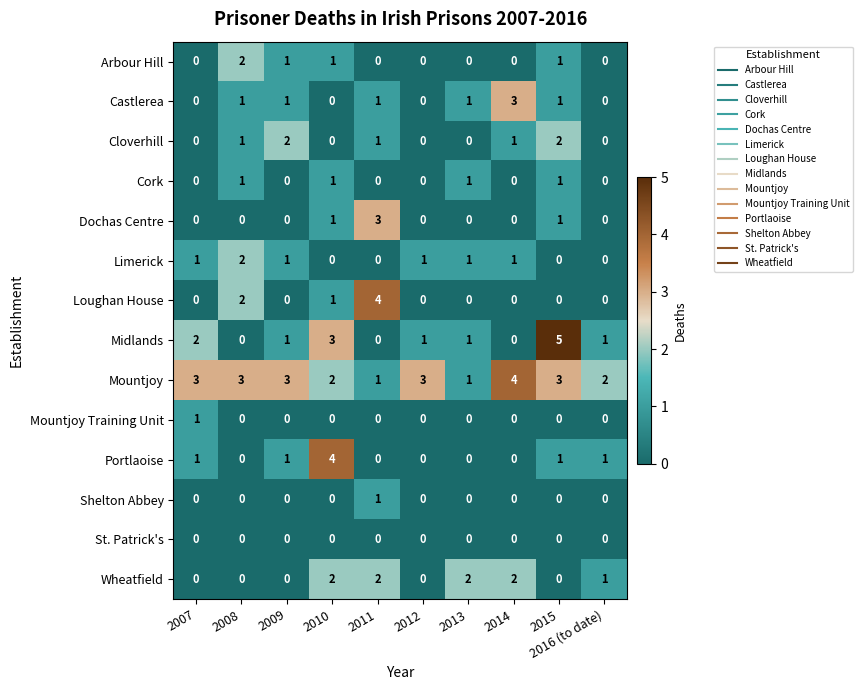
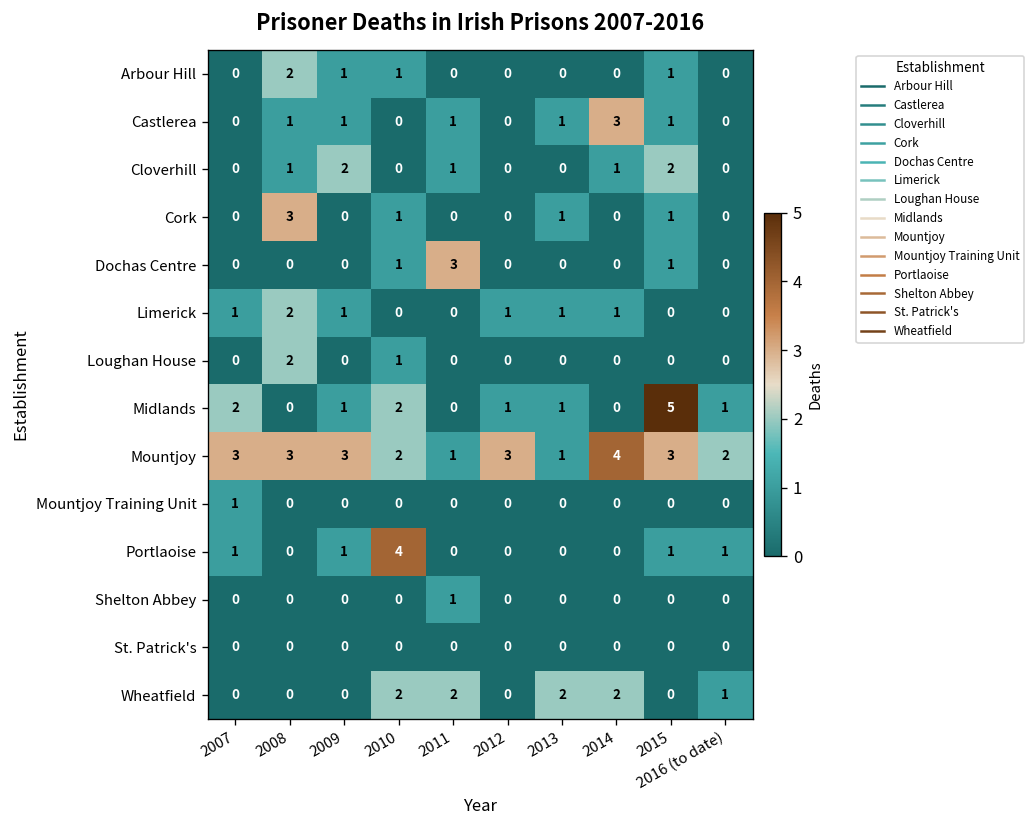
  {
    "Arbour Hill": {
      "2007": 0,
      "2008": 2,
      "2009": 1,
      "2010": 1,
      "2011": 0,
      "2012": 0,
      "2013": 0,
      "2014": 0,
      "2015": 1,
      "2016 (to date)": 0
    },
    "Castlerea": {
      "2007": 0,
      "2008": 1,
      "2009": 1,
      "2010": 0,
      "2011": 1,
      "2012": 0,
      "2013": 1,
      "2014": 3,
      "2015": 1,
      "2016 (to date)": 0
    },
    "Cloverhill": {
      "2007": 0,
      "2008": 1,
      "2009": 2,
      "2010": 0,
      "2011": 1,
      "2012": 0,
      "2013": 0,
      "2014": 1,
      "2015": 2,
      "2016 (to date)": 0
    },
    "Cork": {
      "2007": 0,
-     "2008": 1,
+     "2008": 3,
      "2009": 0,
      "2010": 1,
      "2011": 0,
      "2012": 0,
      "2013": 1,
      "2014": 0,
      "2015": 1,
      "2016 (to date)": 0
    },
    "Dochas Centre": {
      "2007": 0,
      "2008": 0,
      "2009": 0,
      "2010": 1,
      "2011": 3,
      "2012": 0,
      "2013": 0,
      "2014": 0,
      "2015": 1,
      "2016 (to date)": 0
    },
    "Limerick": {
      "2007": 1,
      "2008": 2,
      "2009": 1,
      "2010": 0,
      "2011": 0,
      "2012": 1,
      "2013": 1,
      "2014": 1,
      "2015": 0,
      "2016 (to date)": 0
    },
    "Loughan House": {
      "2007": 0,
      "2008": 2,
      "2009": 0,
      "2010": 1,
-     "2011": 4,
+     "2011": 0,
      "2012": 0,
      "2013": 0,
      "2014": 0,
      "2015": 0,
      "2016 (to date)": 0
    },
    "Midlands": {
      "2007": 2,
      "2008": 0,
      "2009": 1,
-     "2010": 3,
+     "2010": 2,
      "2011": 0,
      "2012": 1,
      "2013": 1,
      "2014": 0,
      "2015": 5,
      "2016 (to date)": 1
    },
    "Mountjoy": {
      "2007": 3,
      "2008": 3,
      "2009": 3,
      "2010": 2,
      "2011": 1,
      "2012": 3,
      "2013": 1,
      "2014": 4,
      "2015": 3,
      "2016 (to date)": 2
    },
    "Mountjoy Training Unit": {
      "2007": 1,
      "2008": 0,
      "2009": 0,
      "2010": 0,
      "2011": 0,
      "2012": 0,
      "2013": 0,
      "2014": 0,
      "2015": 0,
      "2016 (to date)": 0
    },
    "Portlaoise": {
      "2007": 1,
      "2008": 0,
      "2009": 1,
      "2010": 4,
      "2011": 0,
      "2012": 0,
      "2013": 0,
      "2014": 0,
      "2015": 1,
      "2016 (to date)": 1
    },
    "Shelton Abbey": {
      "2007": 0,
      "2008": 0,
      "2009": 0,
      "2010": 0,
      "2011": 1,
      "2012": 0,
      "2013": 0,
      "2014": 0,
      "2015": 0,
      "2016 (to date)": 0
    },
    "St. Patrick's": {
      "2007": 0,
      "2008": 0,
      "2009": 0,
      "2010": 0,
      "2011": 0,
      "2012": 0,
      "2013": 0,
      "2014": 0,
      "2015": 0,
      "2016 (to date)": 0
    },
    "Wheatfield": {
      "2007": 0,
      "2008": 0,
      "2009": 0,
      "2010": 2,
      "2011": 2,
      "2012": 0,
      "2013": 2,
      "2014": 2,
      "2015": 0,
      "2016 (to date)": 1
    }
  }
